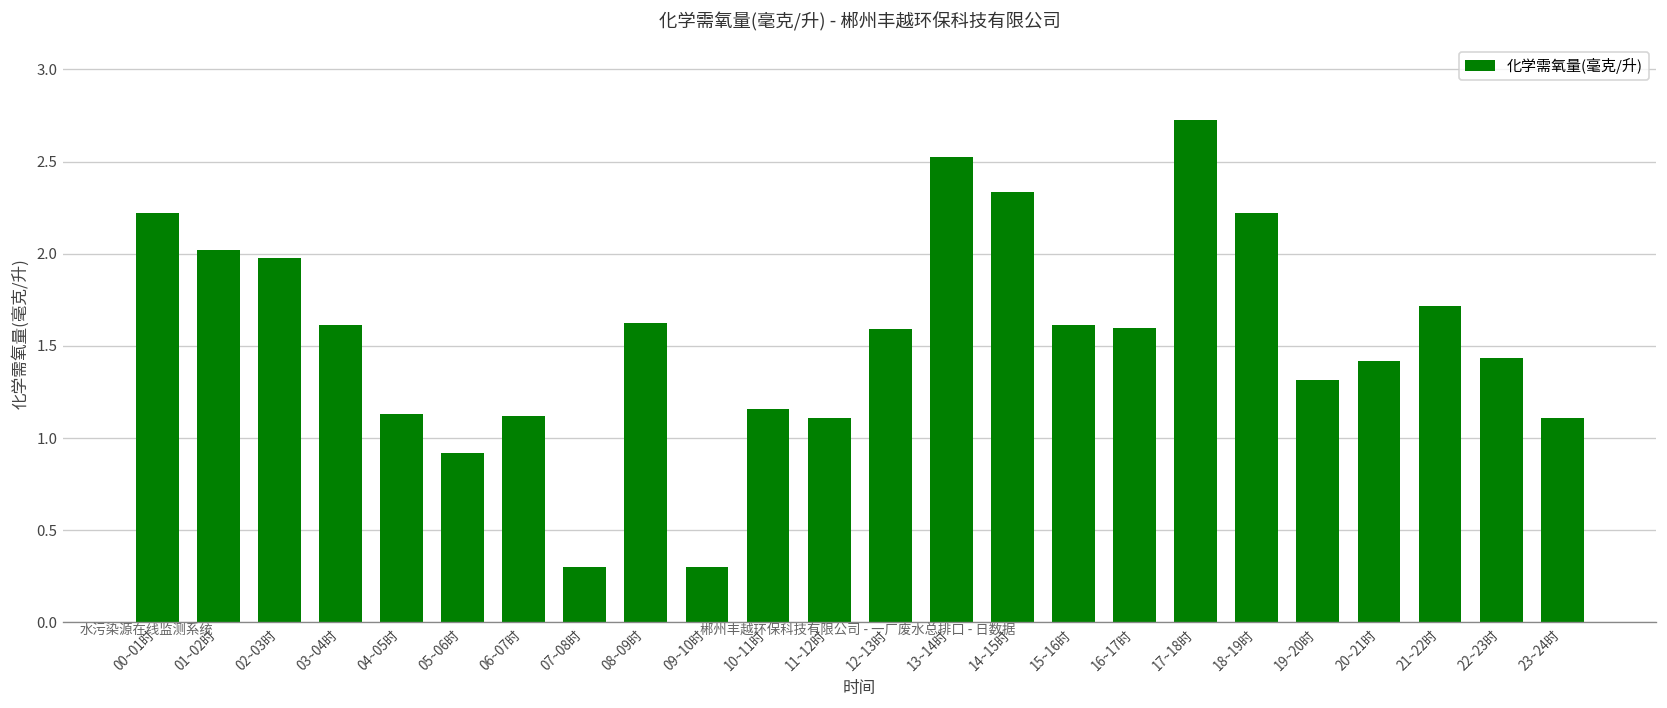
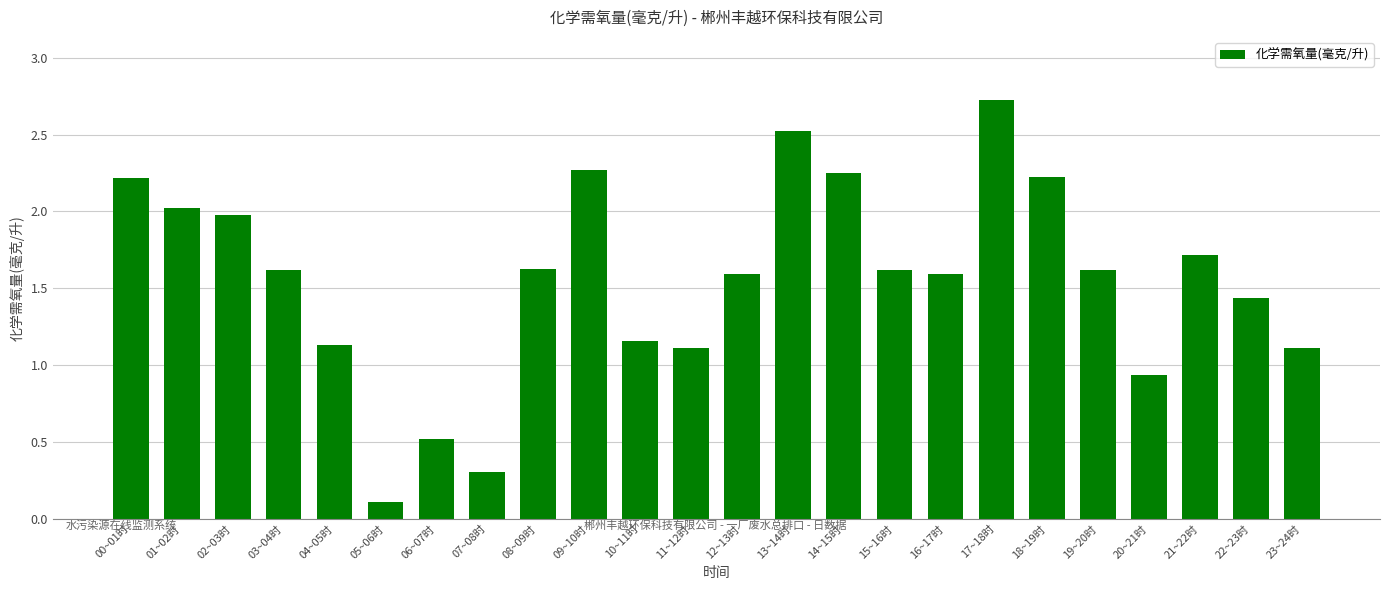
  {
    "00~01时": 2.20,
    "01~02时": 2.00,
    "02~03时": 1.96,
    "03~04时": 1.60,
    "04~05时": 1.12,
-   "05~06时": 0.91,
-   "06~07时": 1.11,
+   "05~06时": 0.11,
+   "06~07时": 0.52,
    "07~08时": 0.30,
    "08~09时": 1.61,
-   "09~10时": 0.30,
+   "09~10时": 2.25,
    "10~11时": 1.15,
    "11~12时": 1.10,
    "12~13时": 1.58,
    "13~14时": 2.50,
-   "14~15时": 2.31,
+   "14~15时": 2.23,
    "15~16时": 1.60,
    "16~17时": 1.58,
    "17~18时": 2.70,
    "18~19时": 2.20,
-   "19~20时": 1.3,
-   "20~21时": 1.40,
+   "19~20时": 1.6,
+   "20~21时": 0.93,
    "21~22时": 1.70,
    "22~23时": 1.42,
    "23~24时": 1.10
  }
